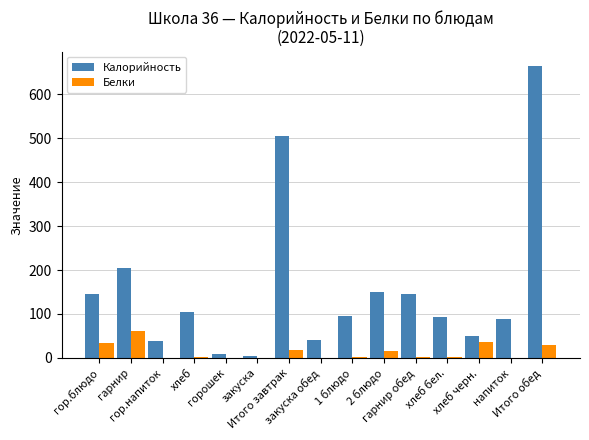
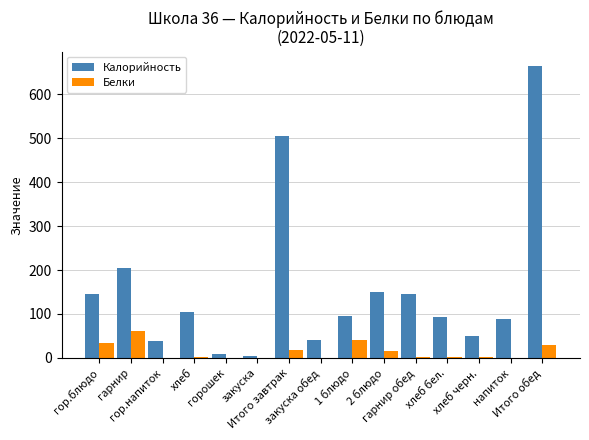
  {
    "Калорийность": {
      "гор.блюдо": 140,
      "гарнир": 200,
      "гор.напиток": 40,
      "хлеб": 100,
      "горошек": 10,
      "Итого завтрак": 500,
      "закуска обед": 40,
      "1 блюдо": 100,
      "2 блюдо": 150,
      "гарнир обед": 150,
      "хлеб бел.": 90,
      "хлеб черн.": 50,
      "напиток": 90,
      "Итого обед": 660
    },
    "Белки": {
      "гор.блюдо": 30,
      "гарнир": 60,
      "Итого завтрак": 20,
-     "1 блюдо": 0,
+     "1 блюдо": 40,
      "2 блюдо": 20,
-     "хлеб черн.": 40,
+     "хлеб черн.": 0,
      "Итого обед": 30
    }
  }
